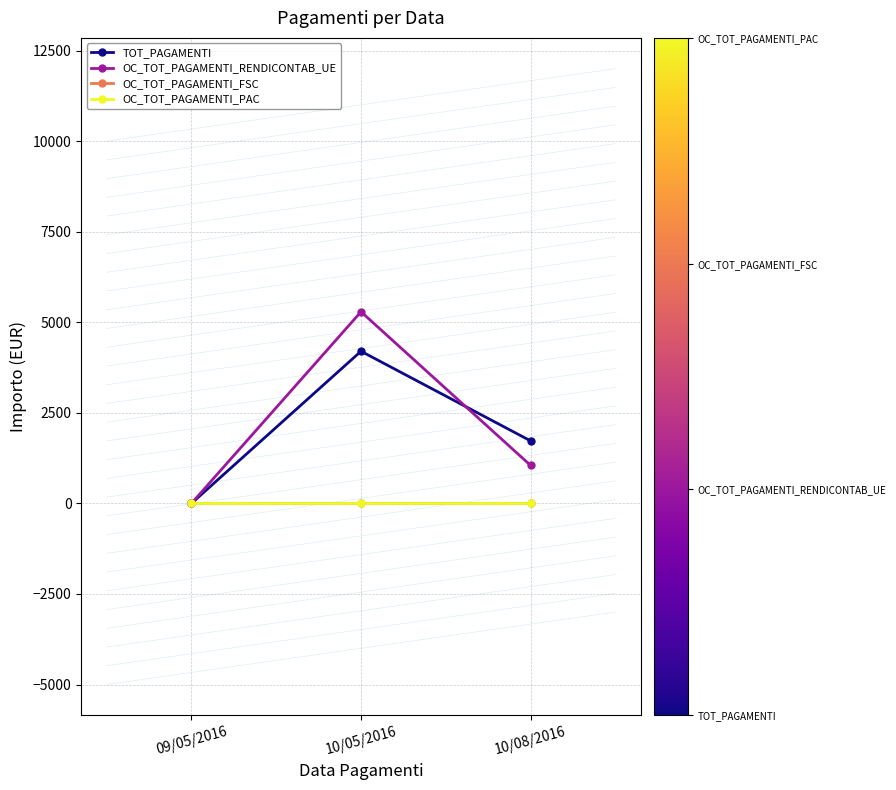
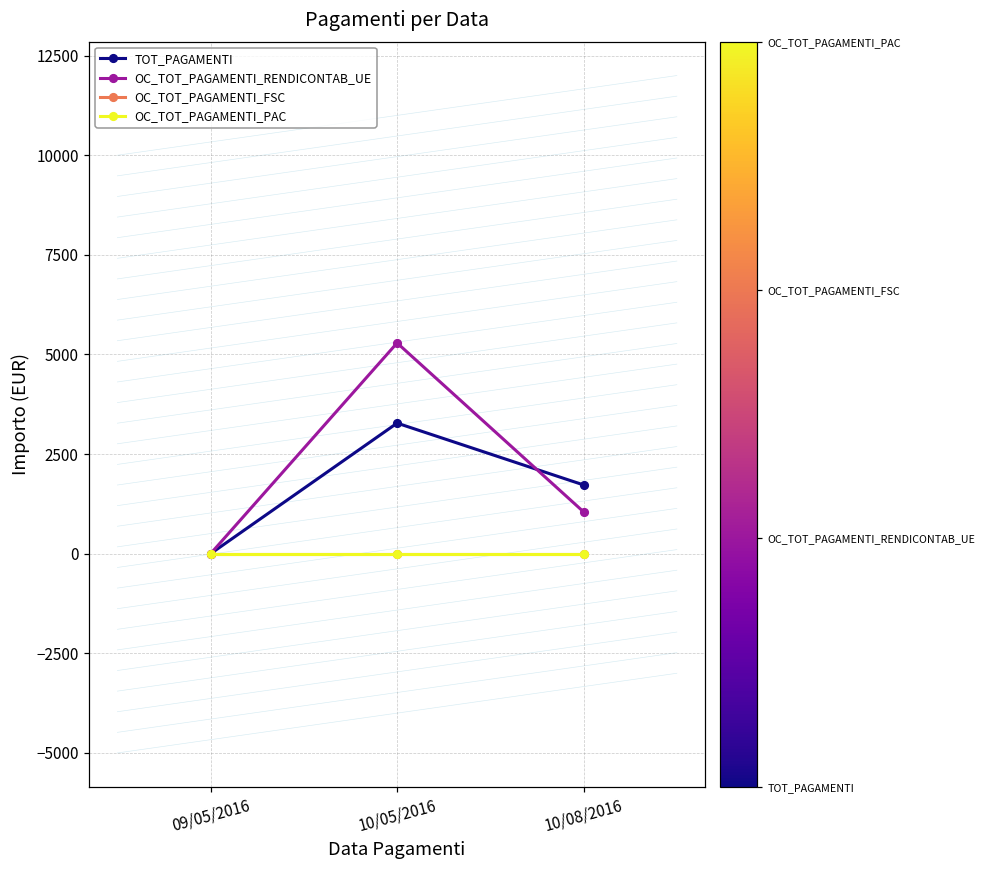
  {
    "TOT_PAGAMENTI": {
-     "10/05/2016": 4200,
+     "10/05/2016": 3300,
      "10/08/2016": 1700
    },
    "OC_TOT_PAGAMENTI_RENDICONTAB_UE": {
      "10/05/2016": 5300,
      "10/08/2016": 1100
    },
    "OC_TOT_PAGAMENTI_PAC": {
      "10/05/2016": 0,
      "10/08/2016": 0
    }
  }
